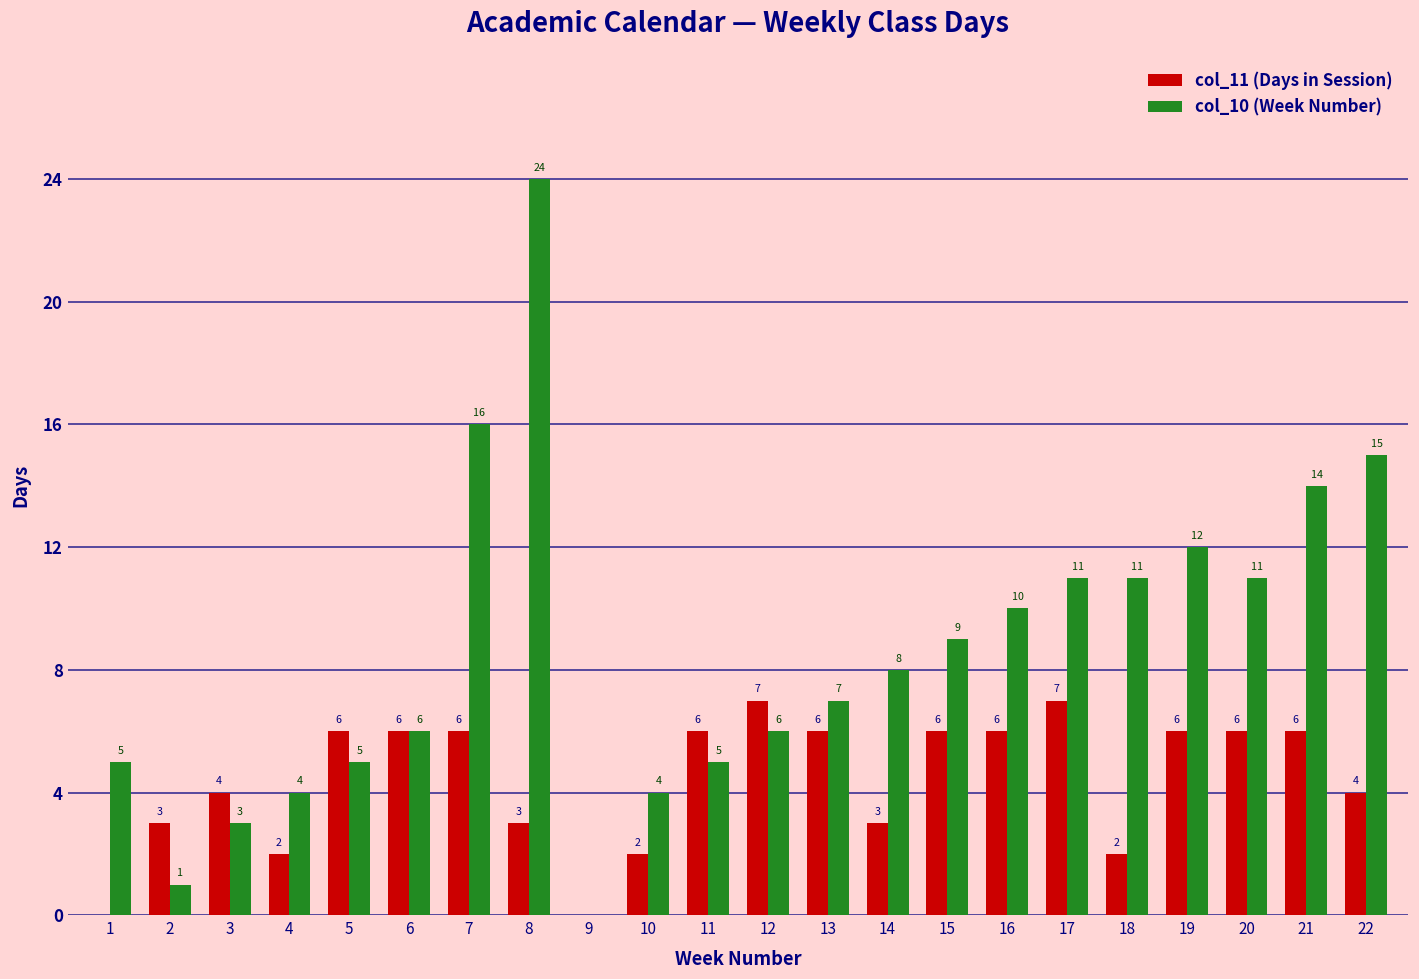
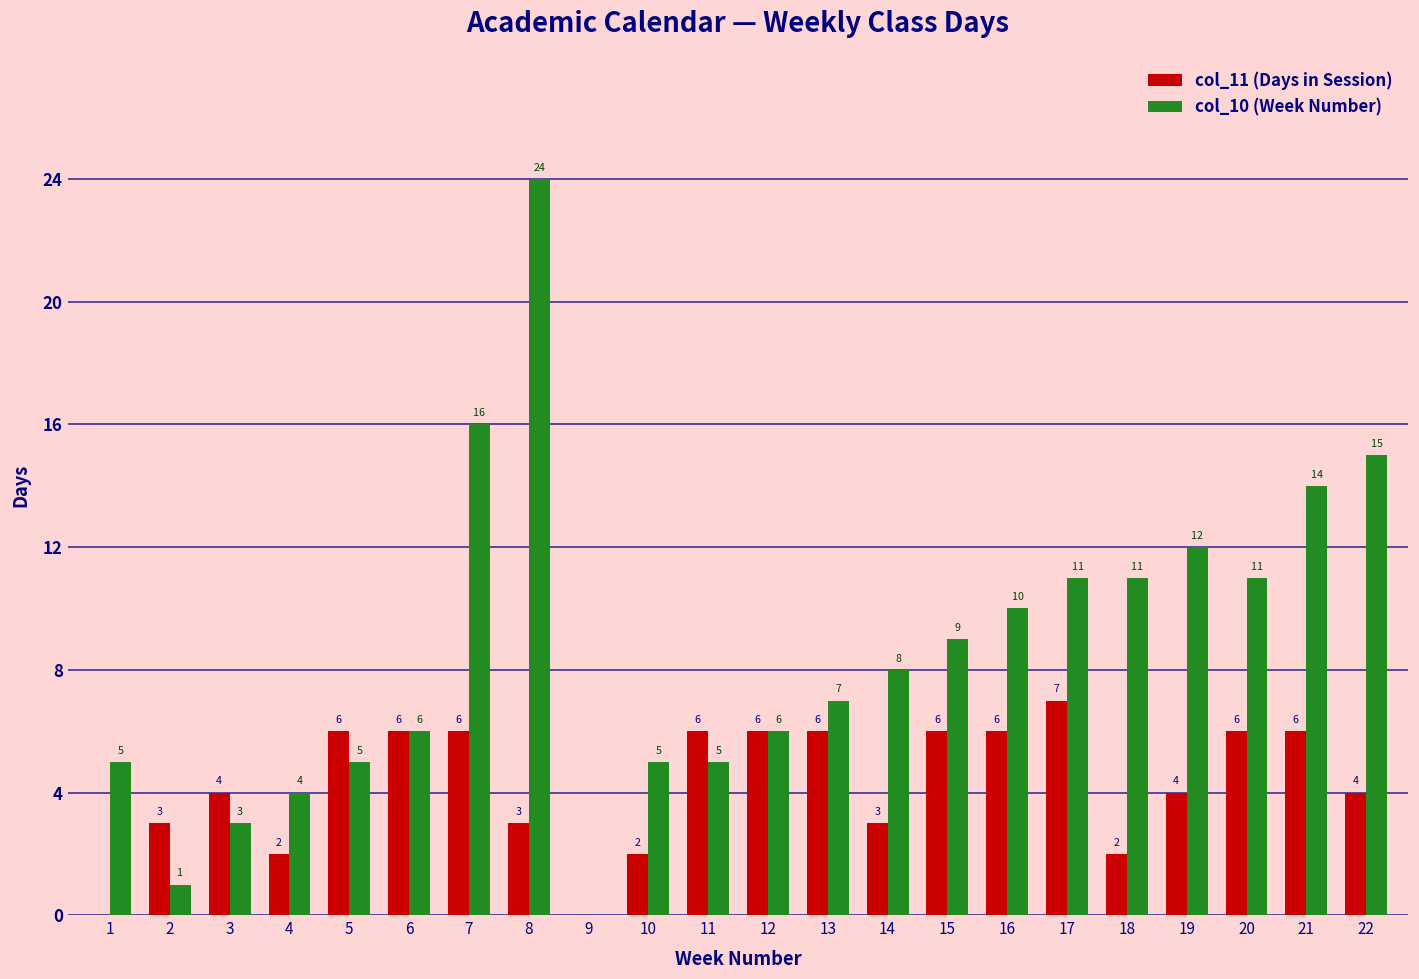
  {
    "col_11 (Days in Session)": {
      "2": 3,
      "3": 4,
      "4": 2,
      "5": 6,
      "6": 6,
      "7": 6,
      "8": 3,
      "10": 2,
      "11": 6,
-     "12": 7,
+     "12": 6,
      "13": 6,
      "14": 3,
      "15": 6,
      "16": 6,
      "17": 7,
      "18": 2,
-     "19": 6,
+     "19": 4,
      "20": 6,
      "21": 6,
      "22": 4
    },
    "col_10 (Week Number)": {
      "1": 5,
      "2": 1,
      "3": 3,
      "4": 4,
      "5": 5,
      "6": 6,
      "7": 16,
      "8": 24,
-     "10": 4,
+     "10": 5,
      "11": 5,
      "12": 6,
      "13": 7,
      "14": 8,
      "15": 9,
      "16": 10,
      "17": 11,
      "18": 11,
      "19": 12,
      "20": 11,
      "21": 14,
      "22": 15
    }
  }
